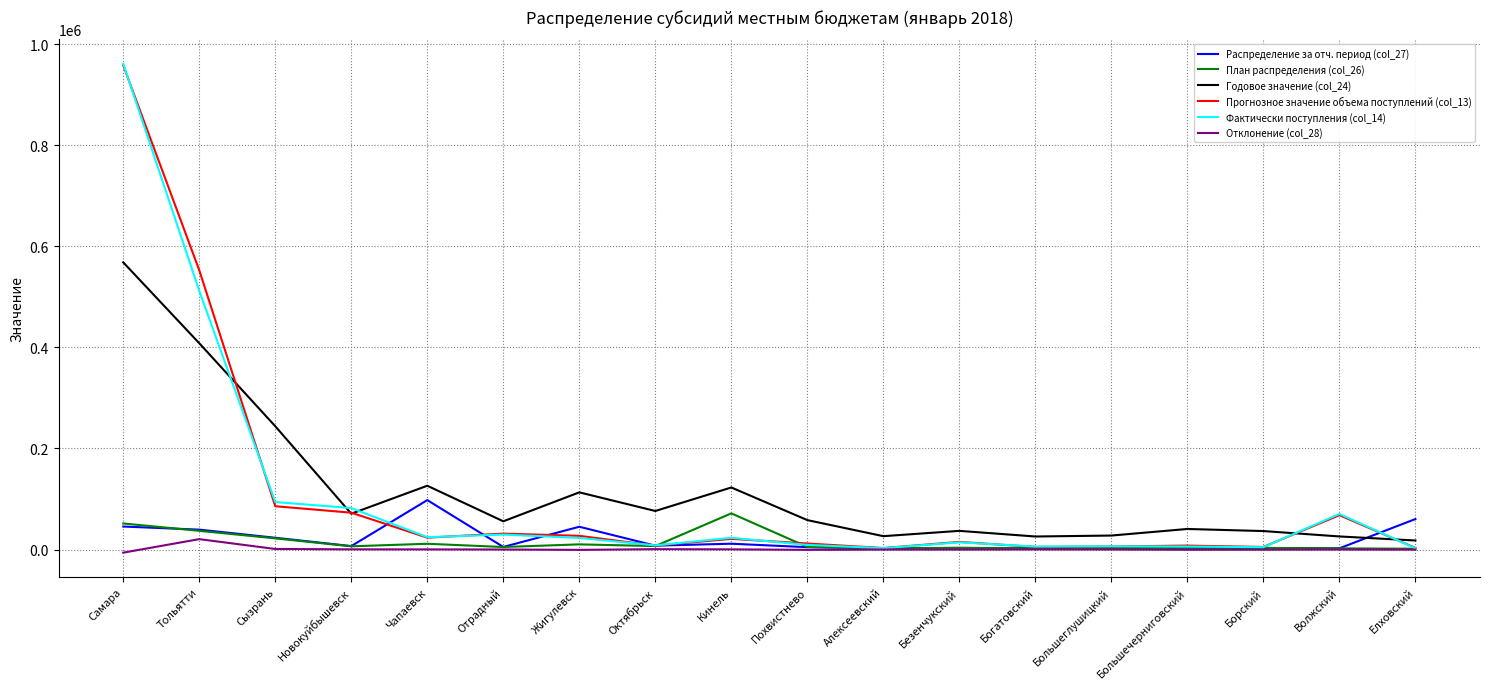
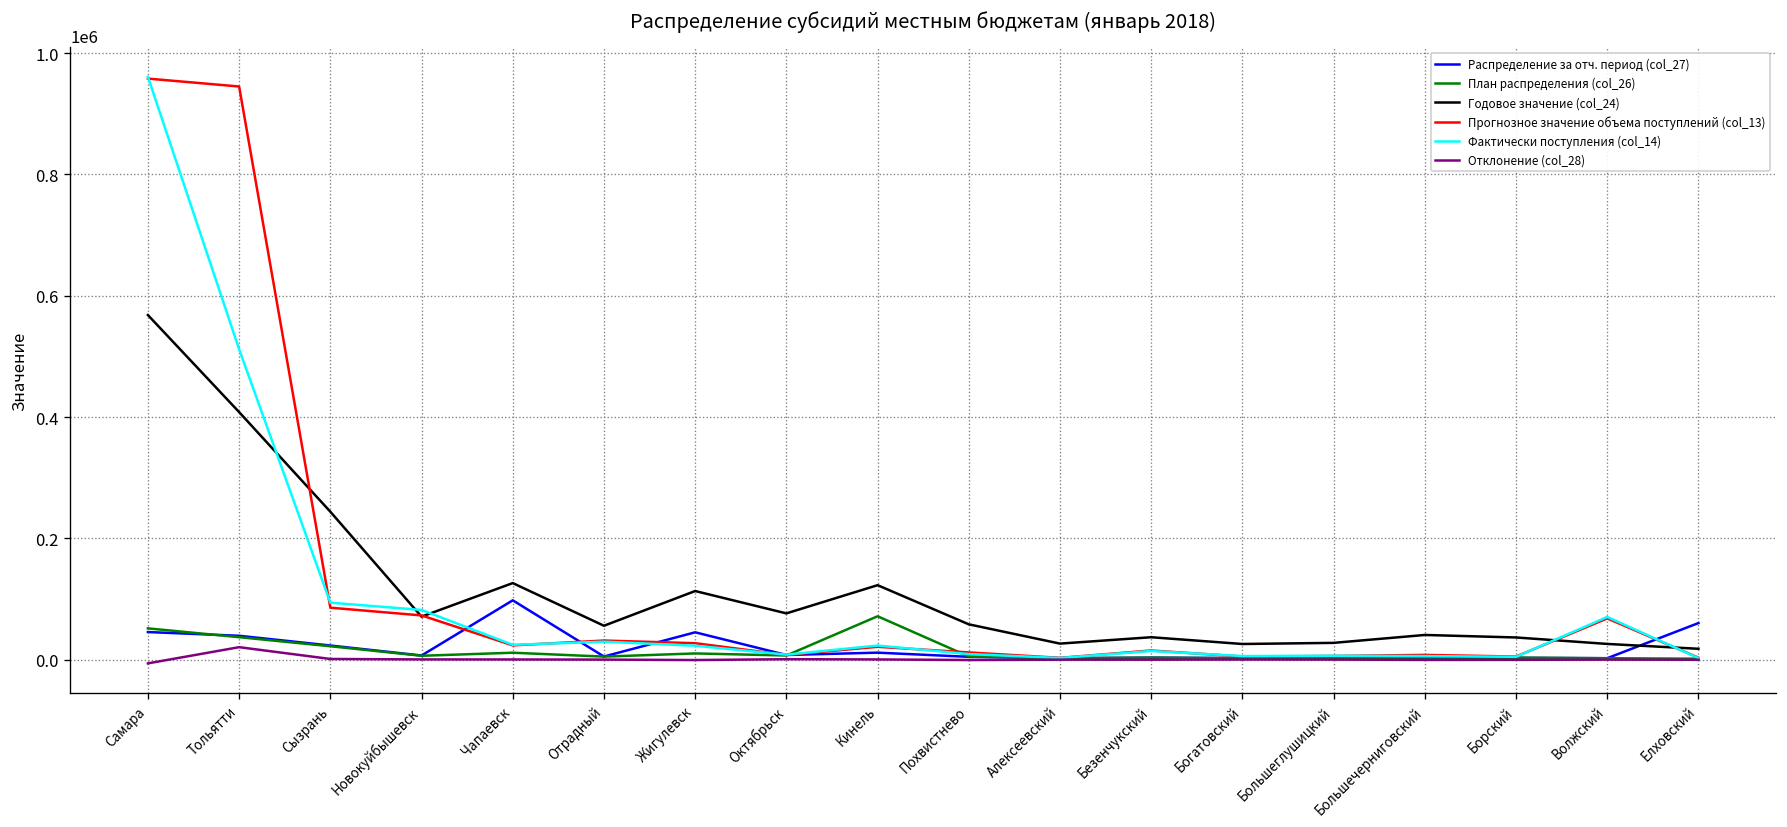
  {
    "Распределение за отч. период (col_27)": {
      "Самара": 50000,
      "Чапаевск": 100000,
      "Жигулевск": 50000,
      "Кинель": 10000,
      "Елховский": 60000
    },
    "План распределения (col_26)": {
      "Самара": 50000,
      "Чапаевск": 10000,
      "Жигулевск": 10000,
      "Кинель": 70000
    },
    "Годовое значение (col_24)": {
      "Самара": 570000,
      "Тольятти": 410000,
      "Сызрань": 240000,
      "Чапаевск": 130000,
      "Отрадный": 60000,
      "Жигулевск": 110000,
      "Октябрьск": 80000,
      "Кинель": 120000,
      "Похвистнево": 60000,
      "Алексеевский": 30000,
      "Безенчукский": 40000,
      "Богатовский": 30000,
      "Большеглушицкий": 30000,
      "Большечерниговский": 40000,
      "Борский": 40000,
      "Волжский": 30000,
      "Елховский": 20000
    },
    "Прогнозное значение объема поступлений (col_13)": {
-     "Тольятти": 550000,
+     "Тольятти": 950000,
      "Сызрань": 90000
    },
    "Фактически поступления (col_14)": {
      "Тольятти": 510000,
      "Сызрань": 90000,
      "Новокуйбышевск": 80000
    },
    "Отклонение (col_28)": {
      "Самара": -10000,
      "Тольятти": 20000,
      "Сызрань": 0,
      "Новокуйбышевск": 0,
      "Чапаевск": 0,
      "Жигулевск": 0,
      "Октябрьск": 0,
      "Кинель": 0,
      "Похвистнево": 0
    }
  }
